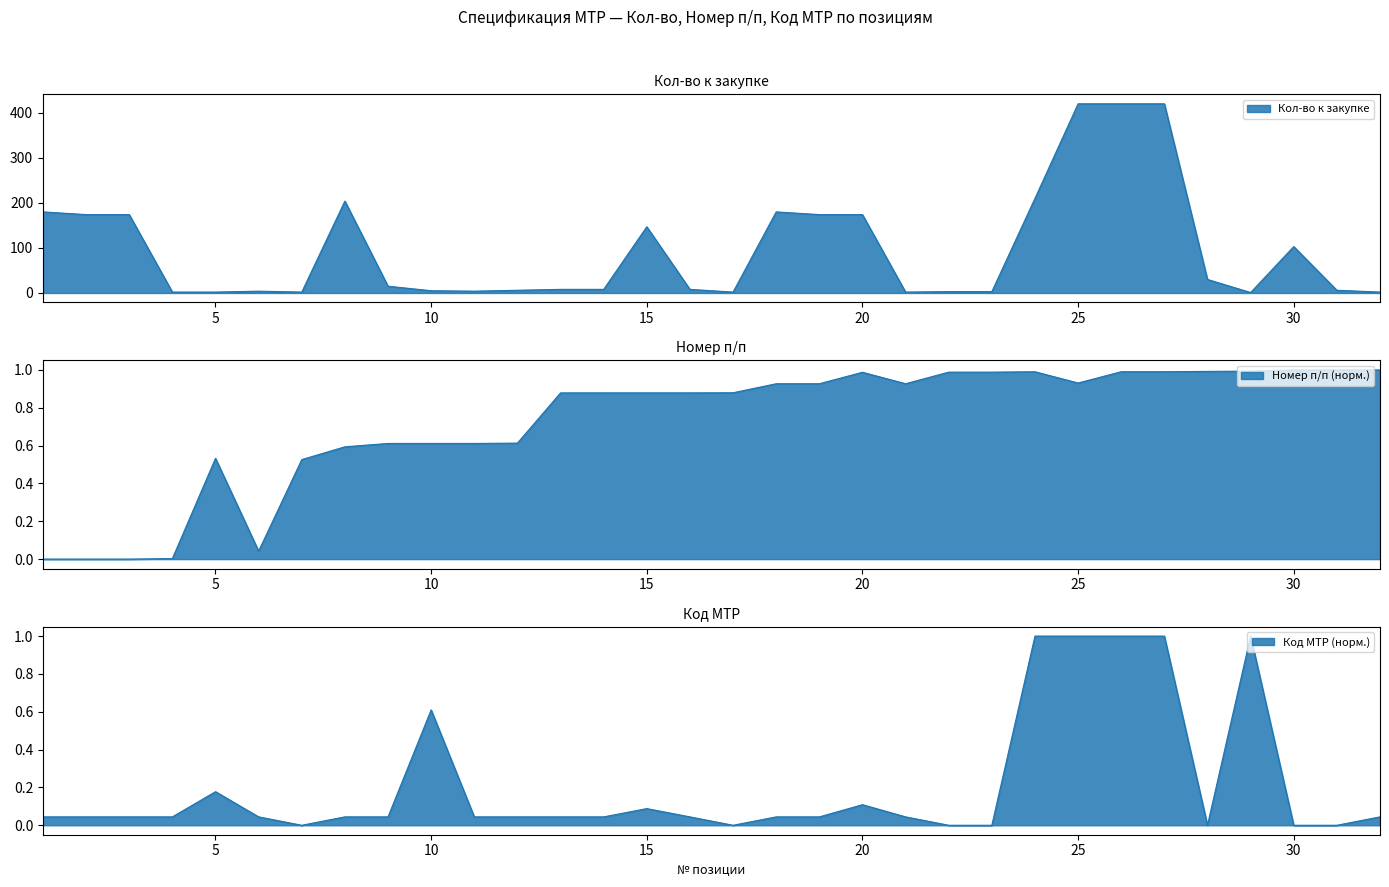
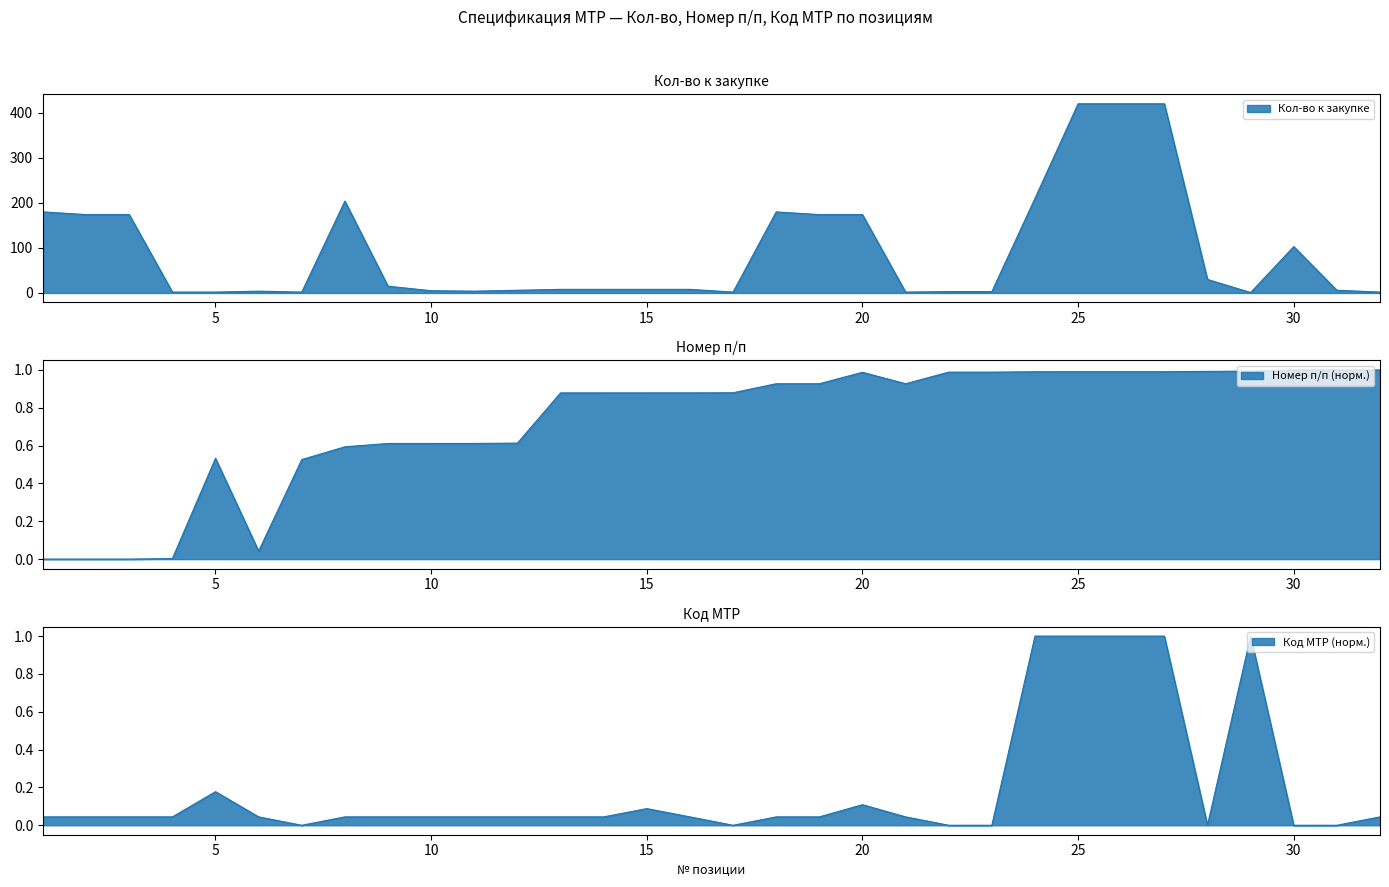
  {
    "Кол-во к закупке": {
      "5": 0,
      "10": 10,
-     "15": 150,
+     "15": 10,
      "20": 170,
      "25": 420,
      "30": 100
    },
    "Номер п/п": {
      "5": 0.53,
      "10": 0.61,
      "15": 0.88,
      "20": 0.99,
-     "25": 0.93
+     "25": 0.99
    },
    "Код МТР": {
      "5": 0.18,
-     "10": 0.61,
+     "10": 0.04,
      "15": 0.09,
      "20": 0.11,
      "25": 1.00,
      "30": 0.00
    }
  }
